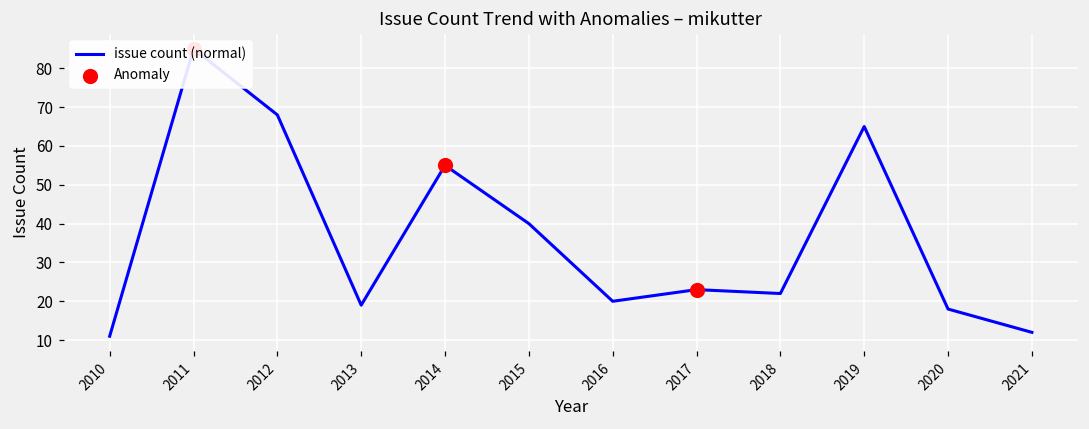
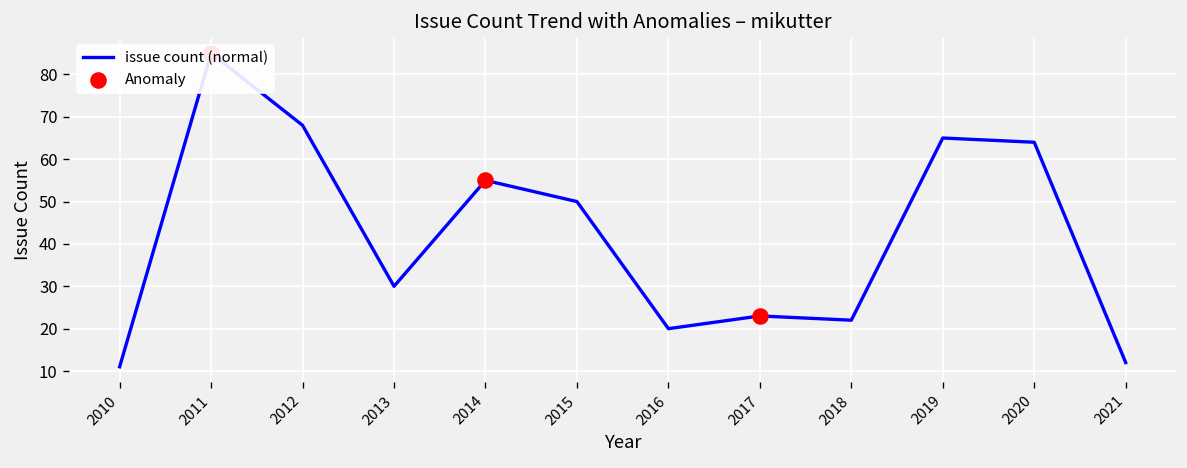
  {
    "issue count (normal)": {
      "2010": 11,
      "2012": 68,
-     "2013": 19,
-     "2015": 40,
+     "2013": 30,
+     "2015": 50,
      "2016": 20,
      "2018": 22,
      "2019": 65,
-     "2020": 18,
+     "2020": 64,
      "2021": 12
    }
  }
